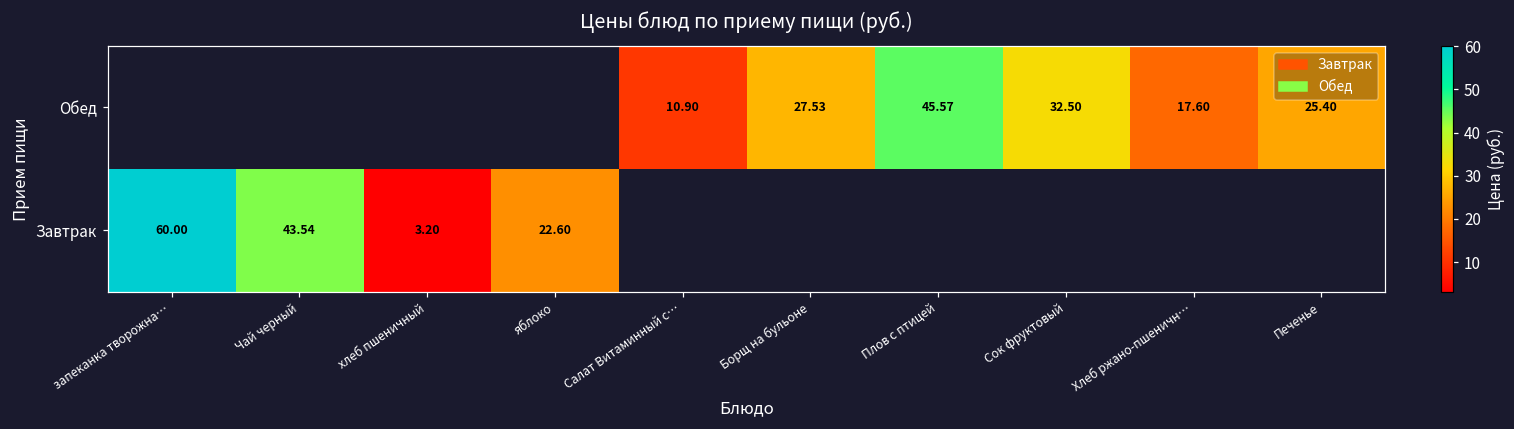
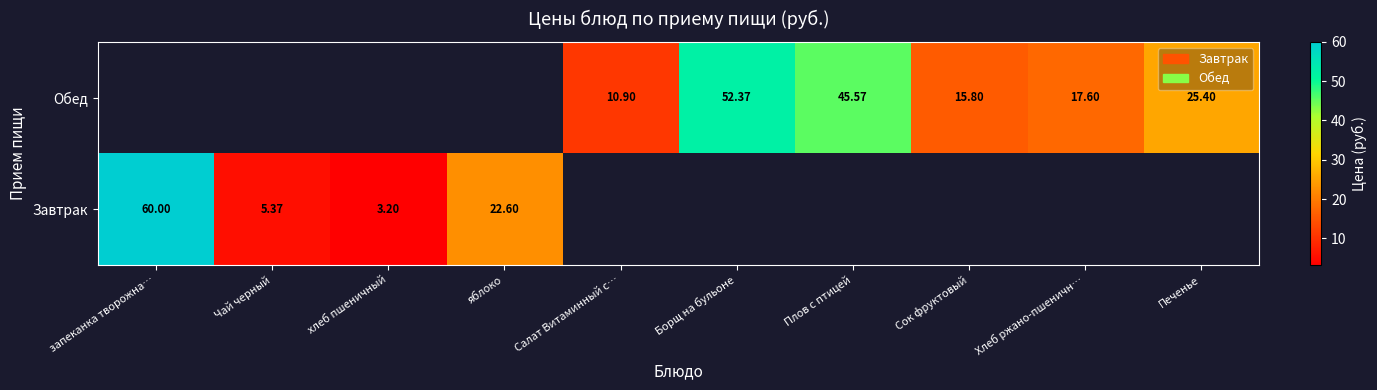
  {
    "Обед": {
      "Салат Витаминный с…": 10.90,
-     "Борщ на бульоне": 27.53,
+     "Борщ на бульоне": 52.37,
      "Плов с птицей": 45.57,
-     "Сок фруктовый": 32.50,
+     "Сок фруктовый": 15.80,
      "Хлеб ржано-пшеничн…": 17.60,
      "Печенье": 25.40
    },
    "Завтрак": {
      "запеканка творожна…": 60.00,
-     "Чай черный": 43.54,
+     "Чай черный": 5.37,
      "хлеб пшеничный": 3.20,
      "яблоко": 22.60
    }
  }
